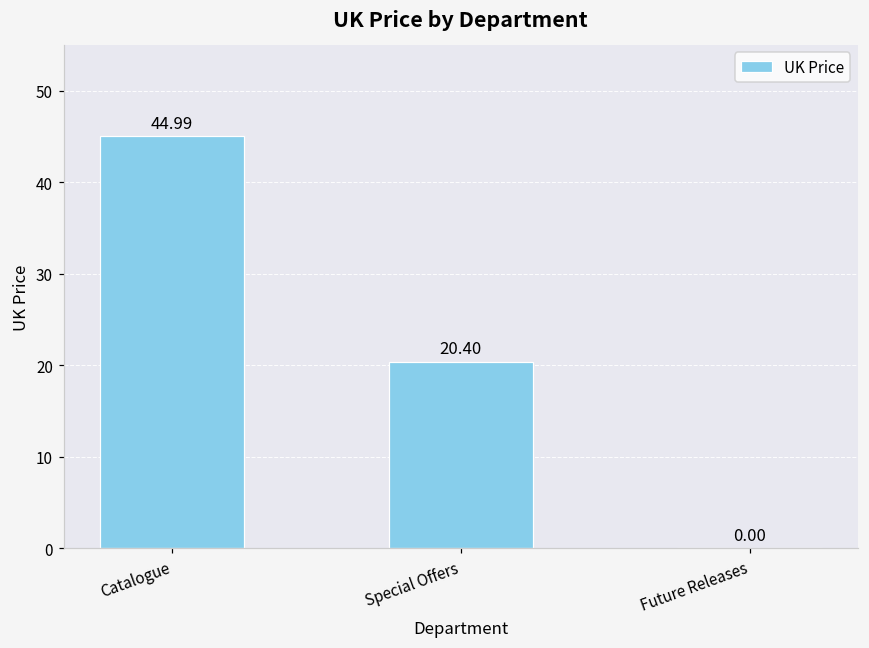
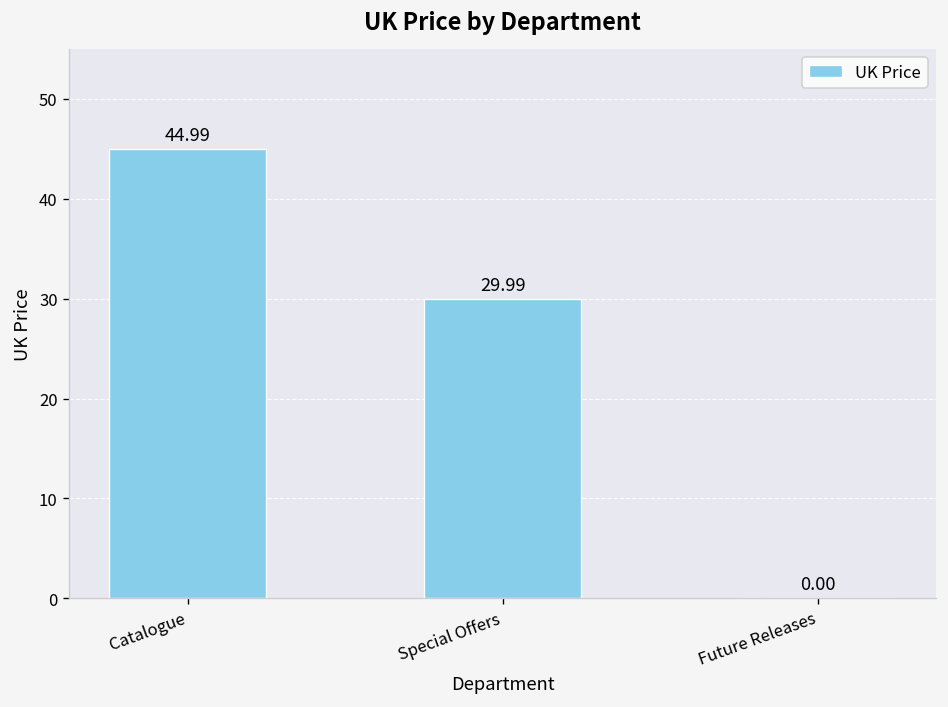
  {
    "Catalogue": 44.99,
-   "Special Offers": 20.40,
+   "Special Offers": 29.99,
    "Future Releases": 0.00
  }
